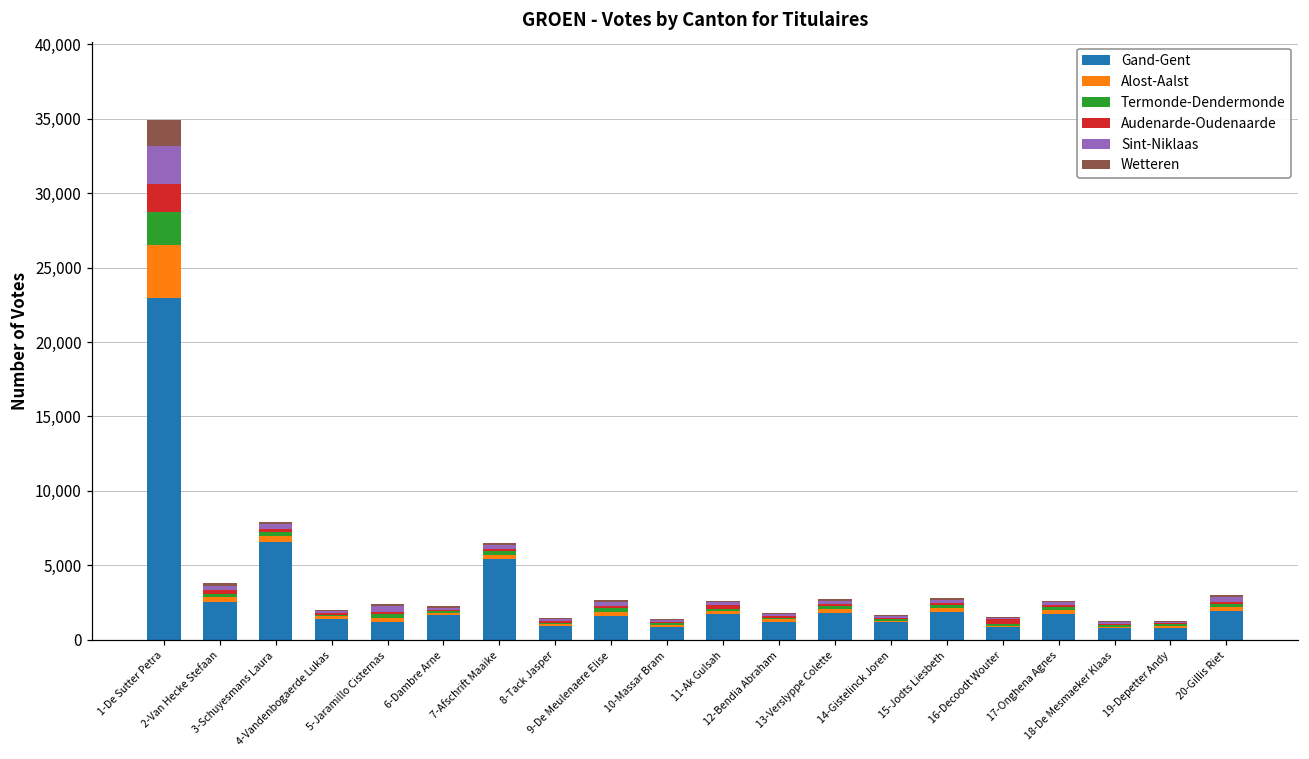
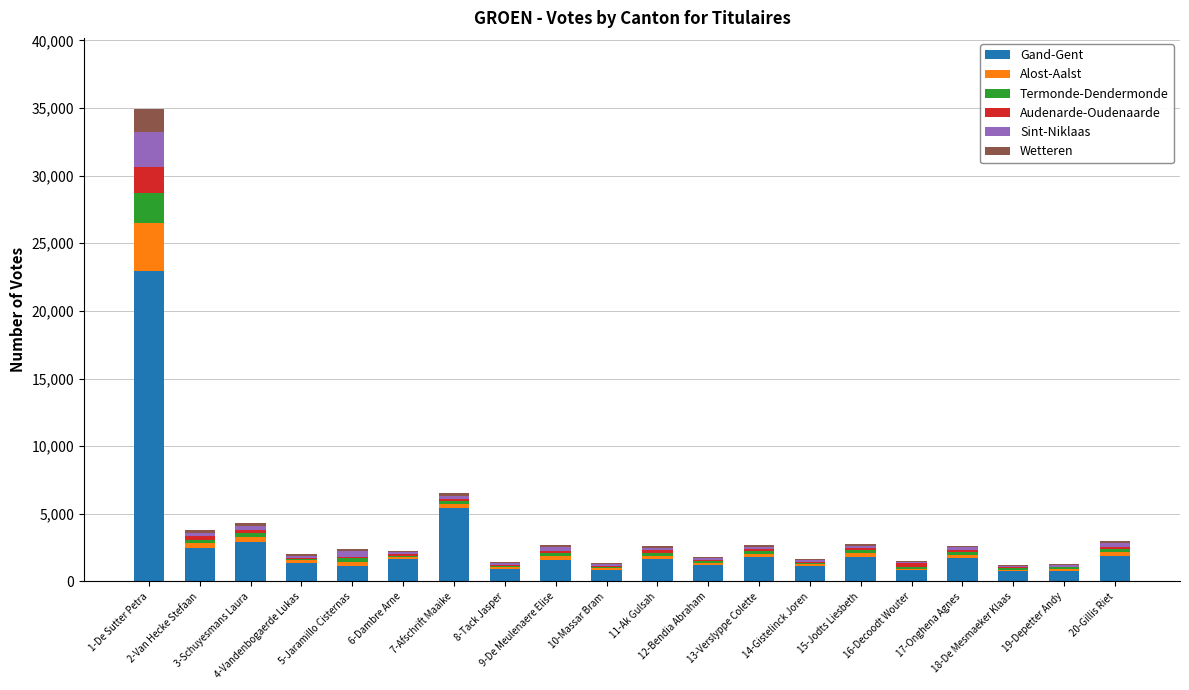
  {
    "Gand-Gent": {
      "1-De Sutter Petra": "23,000",
      "2-Van Hecke Stefaan": "2,500",
-     "3-Schuyesmans Laura": "6,500",
+     "3-Schuyesmans Laura": "2,900",
      "4-Vandenbogaerde Lukas": "1,400",
      "5-Jaramillo Cisternas": "1,200",
      "6-Dambre Arne": "1,700",
      "7-Afschrift Maaike": "5,400",
      "8-Tack Jasper": "900",
      "9-De Meulenaere Elise": "1,600",
      "10-Massar Bram": "900",
      "11-Ak Gulsah": "1,700",
      "12-Bendia Abraham": "1,200",
      "13-Verslyppe Colette": "1,800",
      "14-Gistelinck Joren": "1,200",
      "15-Jodts Liesbeth": "1,800",
      "16-Decoodt Wouter": "800",
      "17-Onghena Agnes": "1,700",
      "18-De Mesmaeker Klaas": "800",
      "19-Depetter Andy": "800",
      "20-Gillis Riet": "1,900"
    },
    "Alost-Aalst": {
      "1-De Sutter Petra": "3,600",
      "2-Van Hecke Stefaan": "300",
      "3-Schuyesmans Laura": "400",
      "5-Jaramillo Cisternas": "300",
      "7-Afschrift Maaike": "300",
      "9-De Meulenaere Elise": "300",
      "11-Ak Gulsah": "200",
      "13-Verslyppe Colette": "300",
      "15-Jodts Liesbeth": "300",
      "17-Onghena Agnes": "200",
      "20-Gillis Riet": "300"
    },
    "Termonde-Dendermonde": {
      "1-De Sutter Petra": "2,200",
      "2-Van Hecke Stefaan": "200",
      "3-Schuyesmans Laura": "300",
      "5-Jaramillo Cisternas": "200",
      "7-Afschrift Maaike": "200",
      "9-De Meulenaere Elise": "200",
      "13-Verslyppe Colette": "200",
      "15-Jodts Liesbeth": "200",
      "17-Onghena Agnes": "200",
      "20-Gillis Riet": "200"
    },
    "Audenarde-Oudenaarde": {
      "1-De Sutter Petra": "1,900",
      "2-Van Hecke Stefaan": "200",
      "3-Schuyesmans Laura": "200",
      "11-Ak Gulsah": "200",
      "16-Decoodt Wouter": "300"
    },
    "Sint-Niklaas": {
      "1-De Sutter Petra": "2,600",
      "2-Van Hecke Stefaan": "300",
      "3-Schuyesmans Laura": "300",
      "5-Jaramillo Cisternas": "400",
      "7-Afschrift Maaike": "200",
      "9-De Meulenaere Elise": "300",
      "11-Ak Gulsah": "200",
      "13-Verslyppe Colette": "200",
      "15-Jodts Liesbeth": "200",
      "17-Onghena Agnes": "200",
      "20-Gillis Riet": "300"
    },
    "Wetteren": {
      "1-De Sutter Petra": "1,700"
    }
  }
